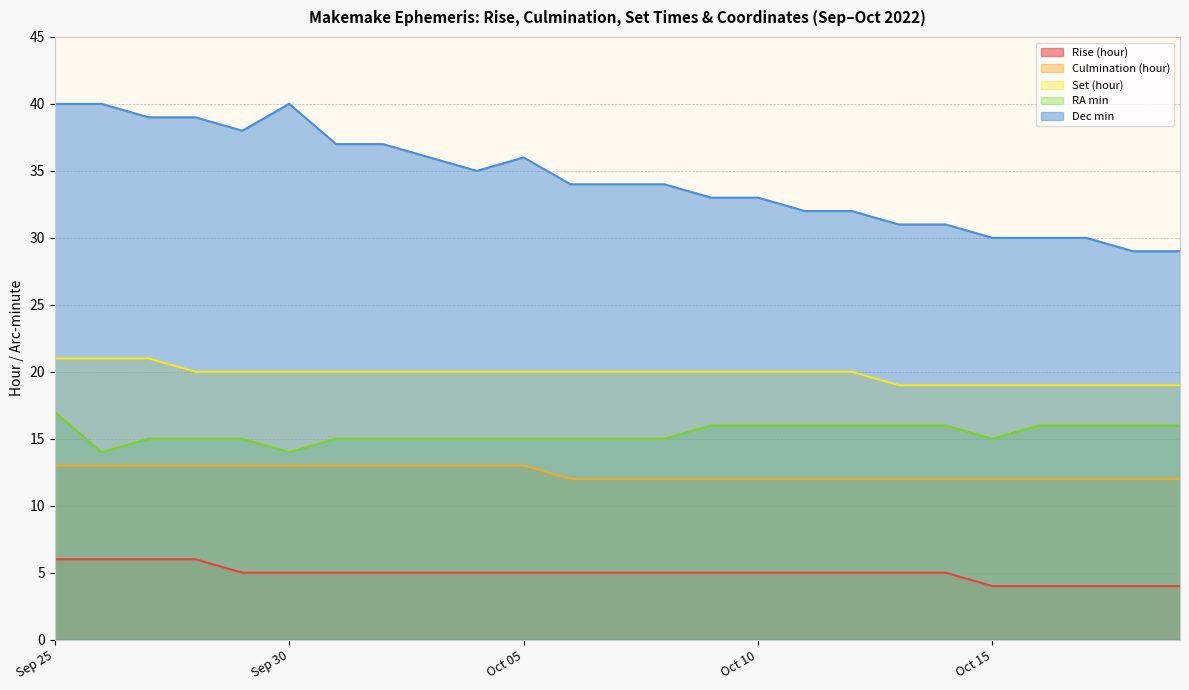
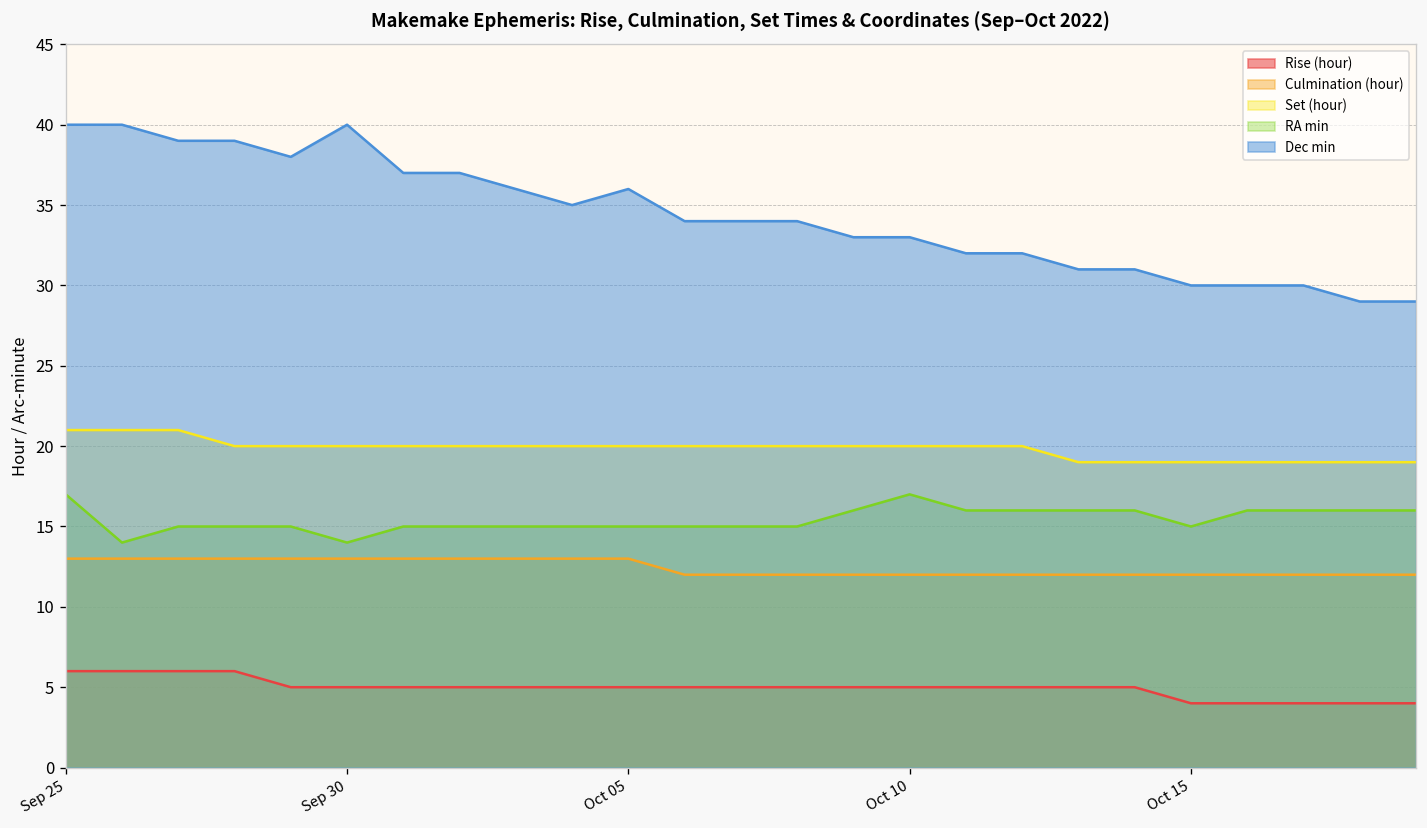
  {
    "Rise (hour)": {
      "Sep 25": 6,
      "Sep 30": 5,
      "Oct 05": 5,
      "Oct 10": 5,
      "Oct 15": 4
    },
    "RA min": {
      "Sep 25": 17,
      "Sep 30": 14,
      "Oct 05": 15,
-     "Oct 10": 16,
+     "Oct 10": 17,
      "Oct 15": 15
    },
    "Dec min": {
      "Sep 25": 40,
      "Sep 30": 40,
      "Oct 05": 36,
      "Oct 10": 33,
      "Oct 15": 30
    }
  }
